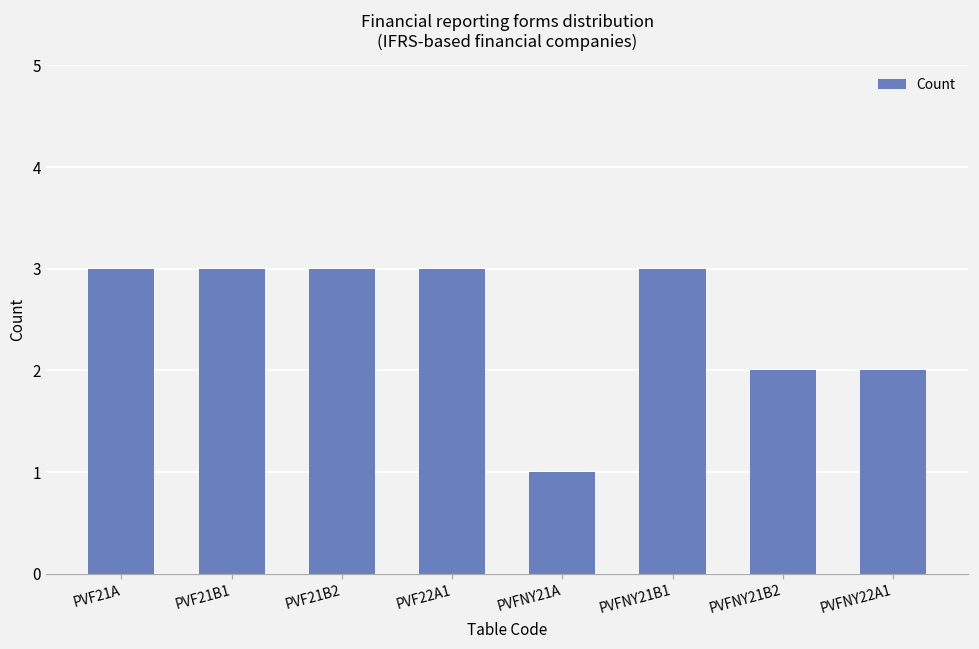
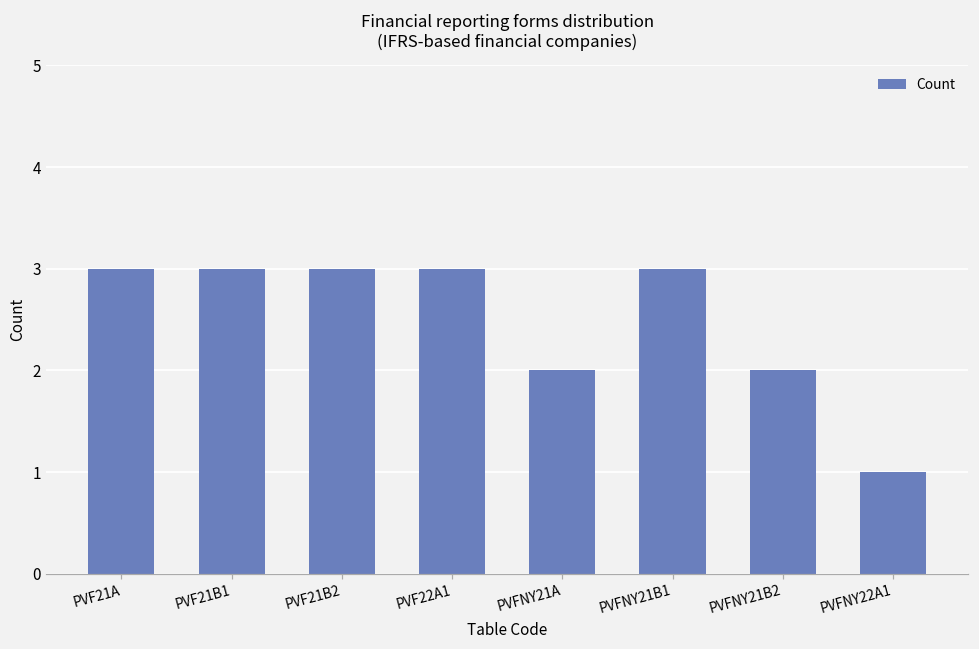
  {
    "PVF21A": 3,
    "PVF21B1": 3,
    "PVF21B2": 3,
    "PVF22A1": 3,
-   "PVFNY21A": 1,
+   "PVFNY21A": 2,
    "PVFNY21B1": 3,
    "PVFNY21B2": 2,
-   "PVFNY22A1": 2
+   "PVFNY22A1": 1
  }
